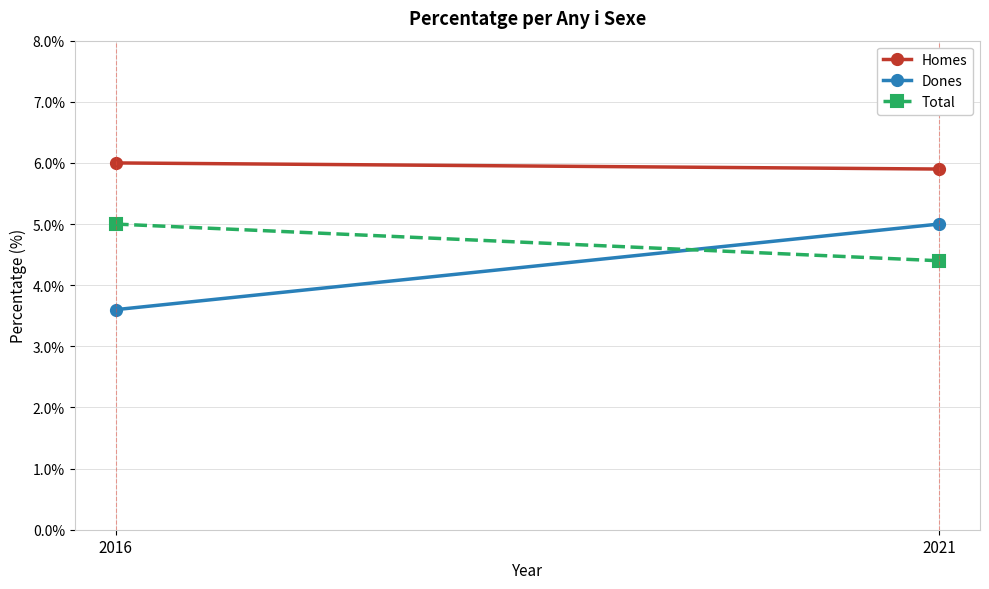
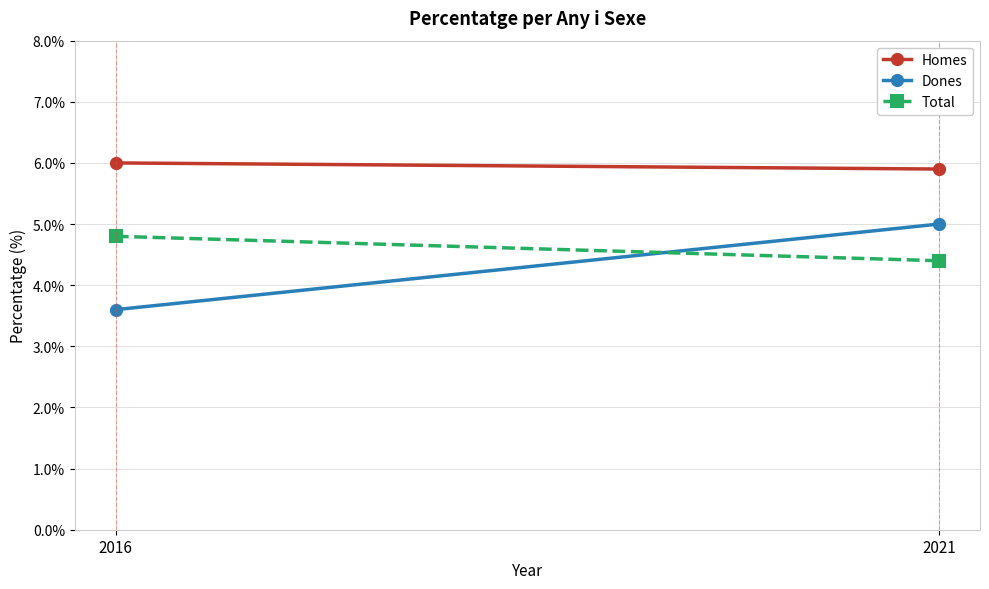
  {
    "Homes": {
      "2016": "6.0%",
      "2021": "5.9%"
    },
    "Dones": {
      "2016": "3.6%",
      "2021": "5.0%"
    },
    "Total": {
-     "2016": "5.0%",
+     "2016": "4.8%",
      "2021": "4.4%"
    }
  }
